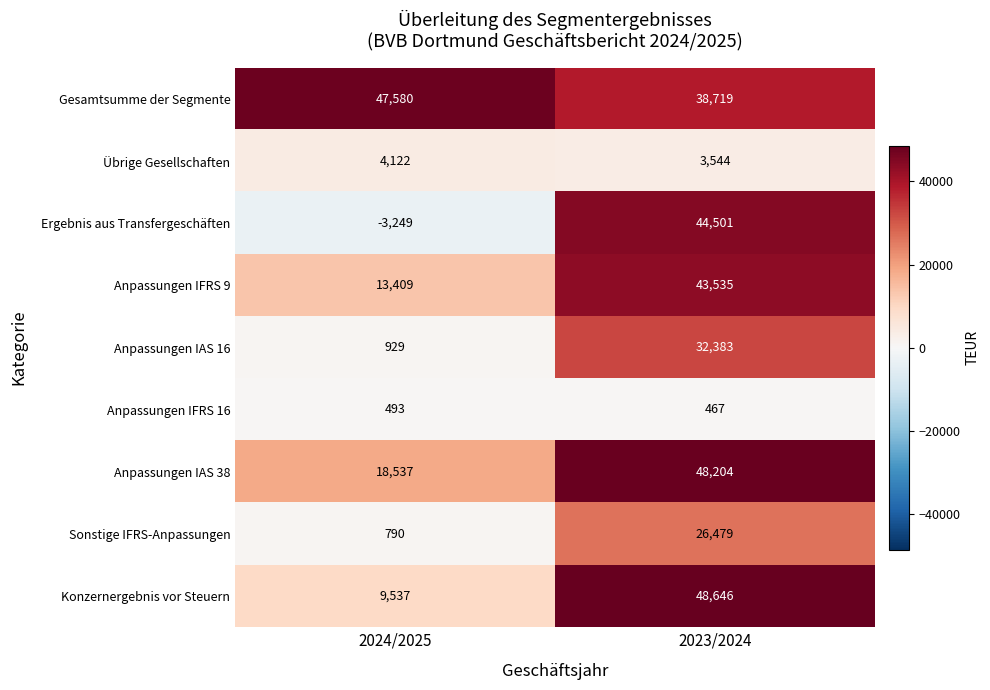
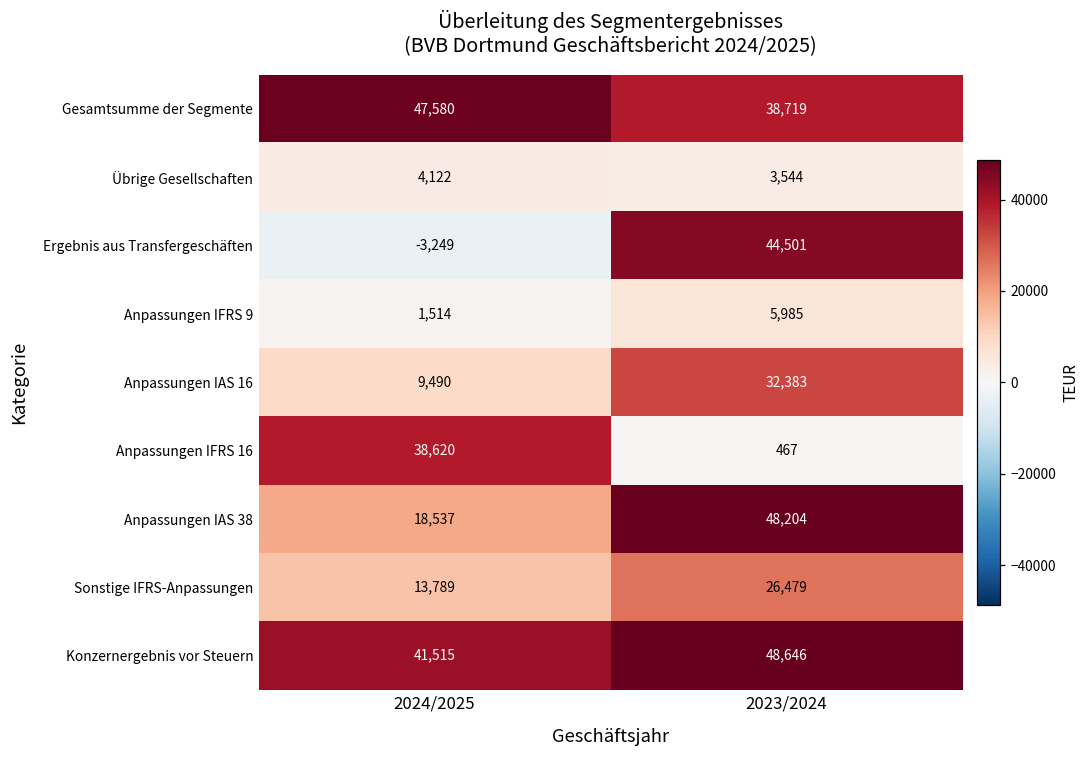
  {
    "Gesamtsumme der Segmente": {
      "2024/2025": "47,580",
      "2023/2024": "38,719"
    },
    "Übrige Gesellschaften": {
      "2024/2025": "4,122",
      "2023/2024": "3,544"
    },
    "Ergebnis aus Transfergeschäften": {
      "2024/2025": "-3,249",
      "2023/2024": "44,501"
    },
    "Anpassungen IFRS 9": {
-     "2024/2025": "13,409",
-     "2023/2024": "43,535"
+     "2024/2025": "1,514",
+     "2023/2024": "5,985"
    },
    "Anpassungen IAS 16": {
-     "2024/2025": "929",
+     "2024/2025": "9,490",
      "2023/2024": "32,383"
    },
    "Anpassungen IFRS 16": {
-     "2024/2025": "493",
+     "2024/2025": "38,620",
      "2023/2024": "467"
    },
    "Anpassungen IAS 38": {
      "2024/2025": "18,537",
      "2023/2024": "48,204"
    },
    "Sonstige IFRS-Anpassungen": {
-     "2024/2025": "790",
+     "2024/2025": "13,789",
      "2023/2024": "26,479"
    },
    "Konzernergebnis vor Steuern": {
-     "2024/2025": "9,537",
+     "2024/2025": "41,515",
      "2023/2024": "48,646"
    }
  }
